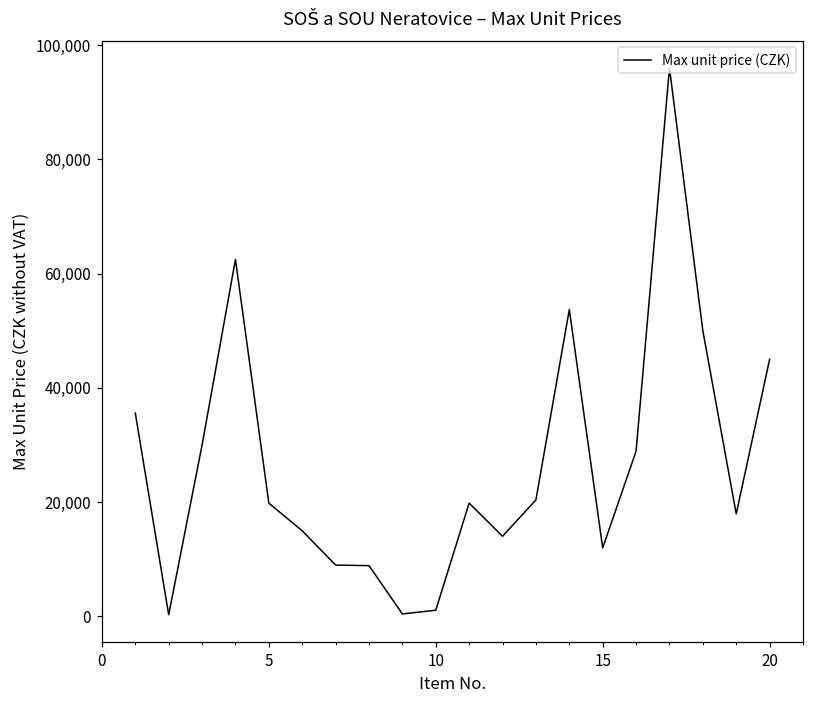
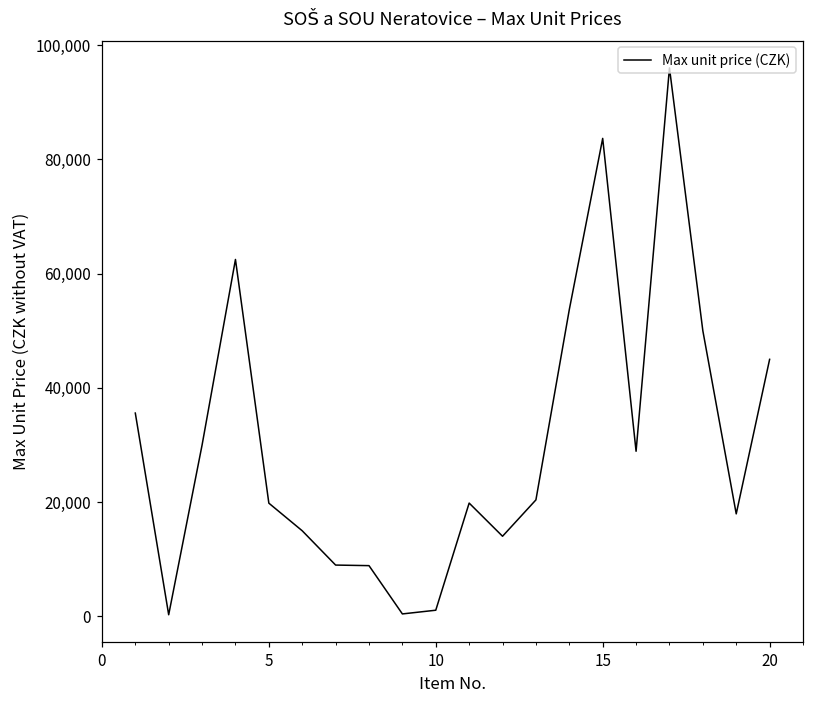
  {
    "5": "20,000",
    "10": "1,000",
-   "15": "12,000",
+   "15": "84,000",
    "20": "45,000"
  }
